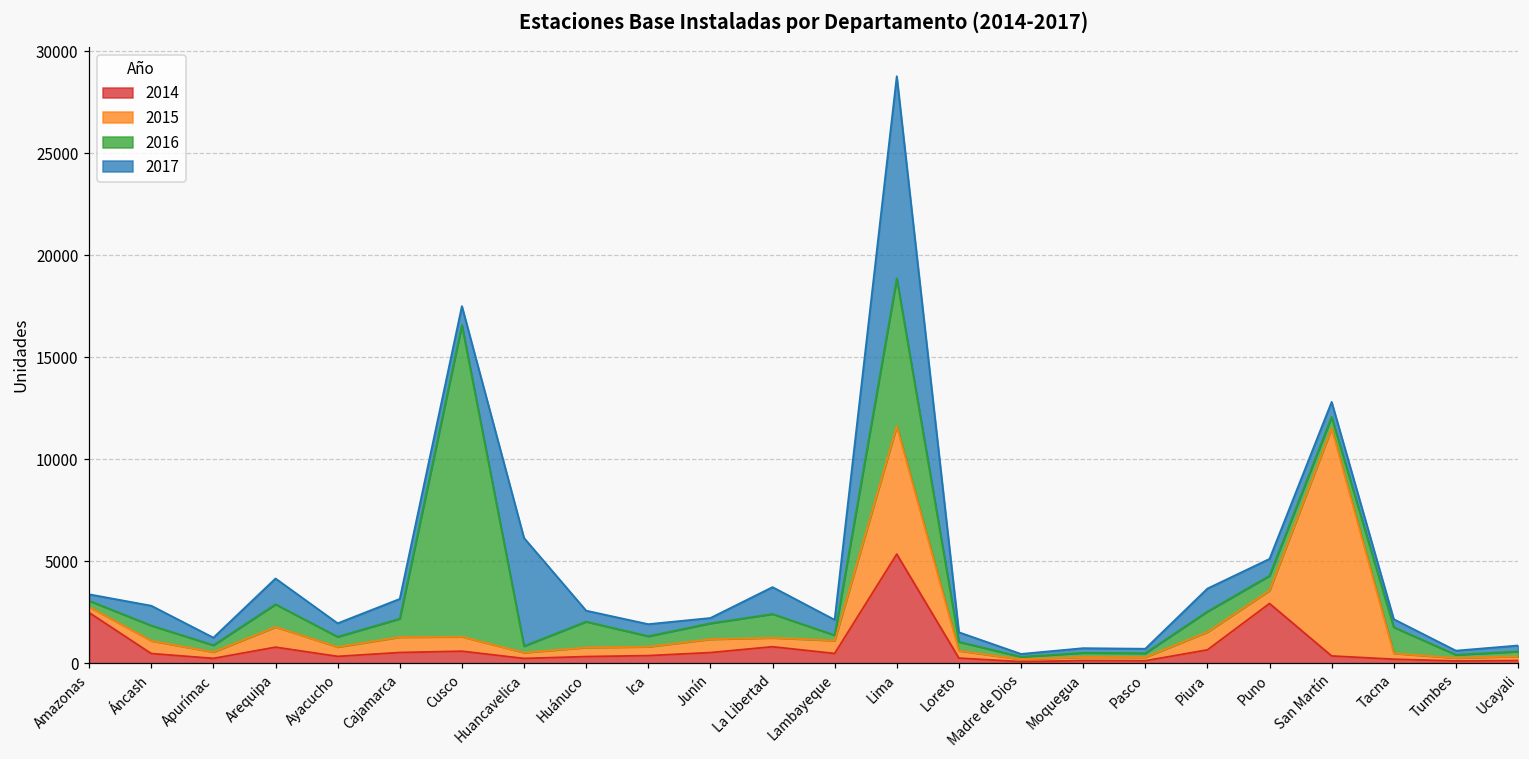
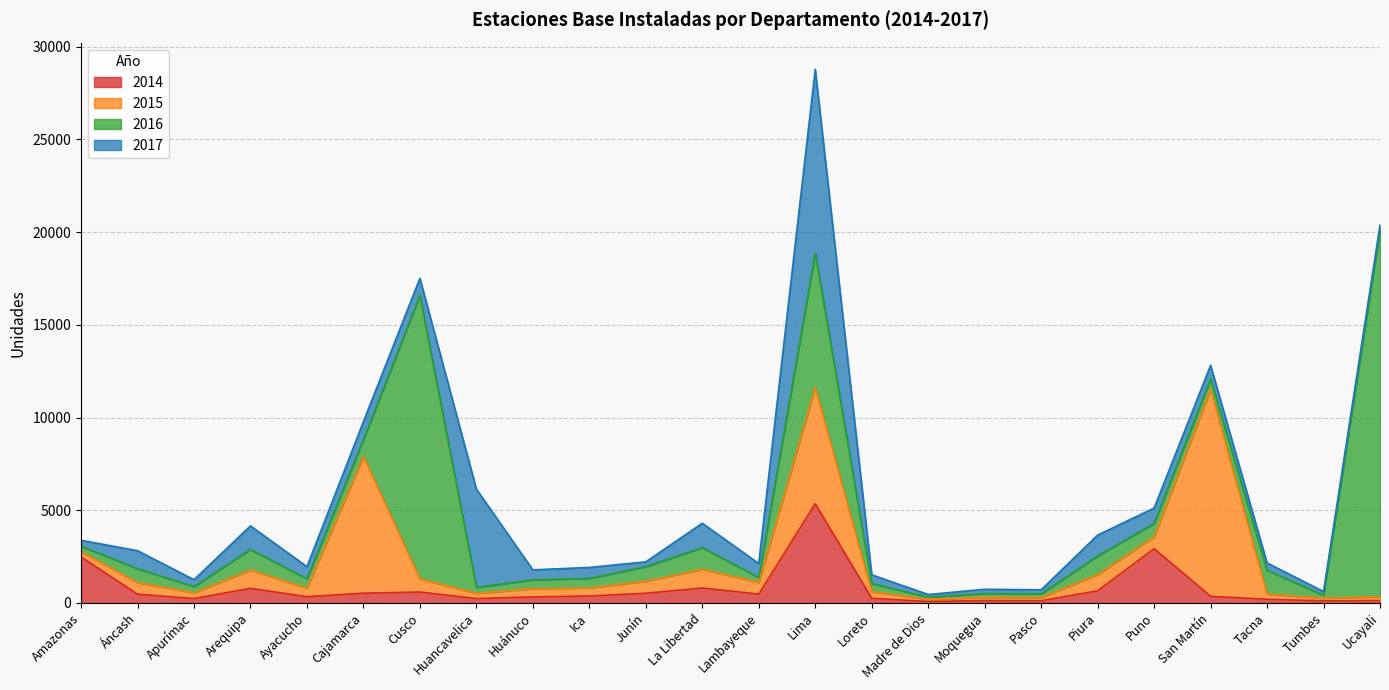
  {
    "2014": {
      "Amazonas": 2500,
      "Áncash": 500,
      "Apurímac": 200,
      "Arequipa": 800,
      "Ayacucho": 300,
      "Cajamarca": 500,
      "Cusco": 600,
      "Huancavelica": 200,
      "Huánuco": 300,
      "Ica": 400,
      "Junín": 500,
      "La Libertad": 800,
      "Lambayeque": 500,
      "Lima": 5300,
      "Loreto": 300,
      "Moquegua": 100,
      "Pasco": 100,
      "Piura": 700,
      "Puno": 2900,
      "San Martín": 400,
      "Tacna": 200,
      "Tumbes": 100,
      "Ucayali": 100
    },
    "2015": {
      "Amazonas": 300,
      "Áncash": 600,
      "Apurímac": 300,
      "Arequipa": 1000,
      "Ayacucho": 500,
-     "Cajamarca": 800,
+     "Cajamarca": 7400,
      "Cusco": 700,
      "Huancavelica": 300,
      "Huánuco": 400,
      "Ica": 400,
      "Junín": 700,
-     "La Libertad": 400,
+     "La Libertad": 1000,
      "Lambayeque": 600,
      "Lima": 6300,
      "Loreto": 400,
      "Moquegua": 200,
      "Pasco": 200,
      "Piura": 900,
      "Puno": 600,
      "San Martín": 11200,
      "Tacna": 300,
      "Tumbes": 100,
      "Ucayali": 200
    },
    "2016": {
      "Amazonas": 300,
      "Áncash": 700,
      "Apurímac": 300,
      "Arequipa": 1100,
      "Ayacucho": 500,
      "Cajamarca": 900,
      "Cusco": 15300,
      "Huancavelica": 300,
-     "Huánuco": 1300,
+     "Huánuco": 500,
      "Ica": 500,
      "Junín": 800,
      "La Libertad": 1200,
      "Lambayeque": 300,
      "Lima": 7200,
      "Loreto": 400,
      "Moquegua": 200,
      "Pasco": 200,
      "Piura": 1000,
      "Puno": 700,
      "San Martín": 600,
      "Tacna": 1300,
      "Tumbes": 200,
-     "Ucayali": 200
+     "Ucayali": 19700
    },
    "2017": {
      "Amazonas": 300,
      "Áncash": 1000,
      "Apurímac": 400,
      "Arequipa": 1300,
      "Ayacucho": 700,
      "Cajamarca": 1000,
      "Cusco": 900,
      "Huancavelica": 5300,
      "Huánuco": 500,
      "Ica": 600,
      "Junín": 300,
      "La Libertad": 1300,
      "Lambayeque": 800,
      "Lima": 9900,
      "Loreto": 500,
      "Madre de Dios": 100,
      "Moquegua": 200,
      "Pasco": 200,
      "Piura": 1100,
      "Puno": 800,
      "San Martín": 700,
      "Tacna": 400,
      "Tumbes": 200,
      "Ucayali": 300
    }
  }
